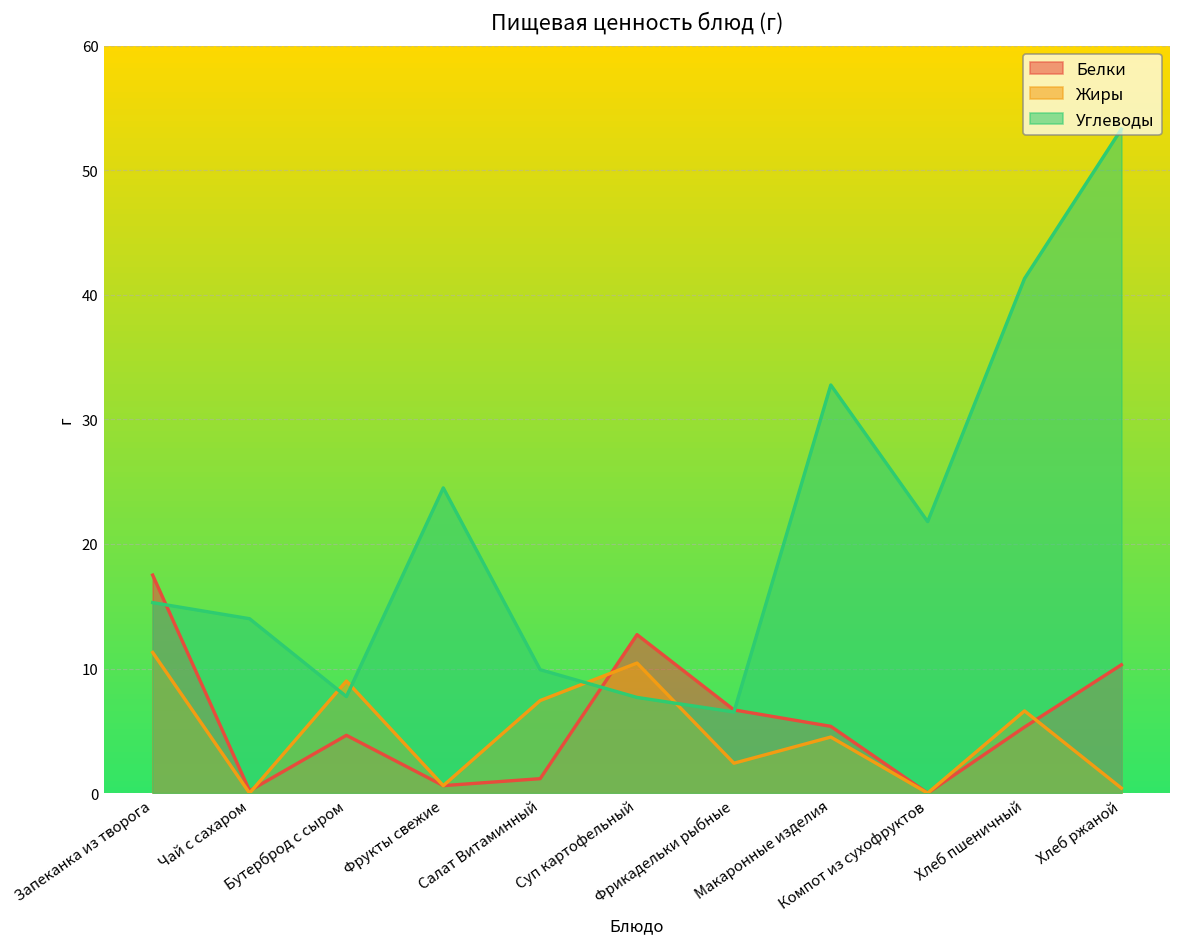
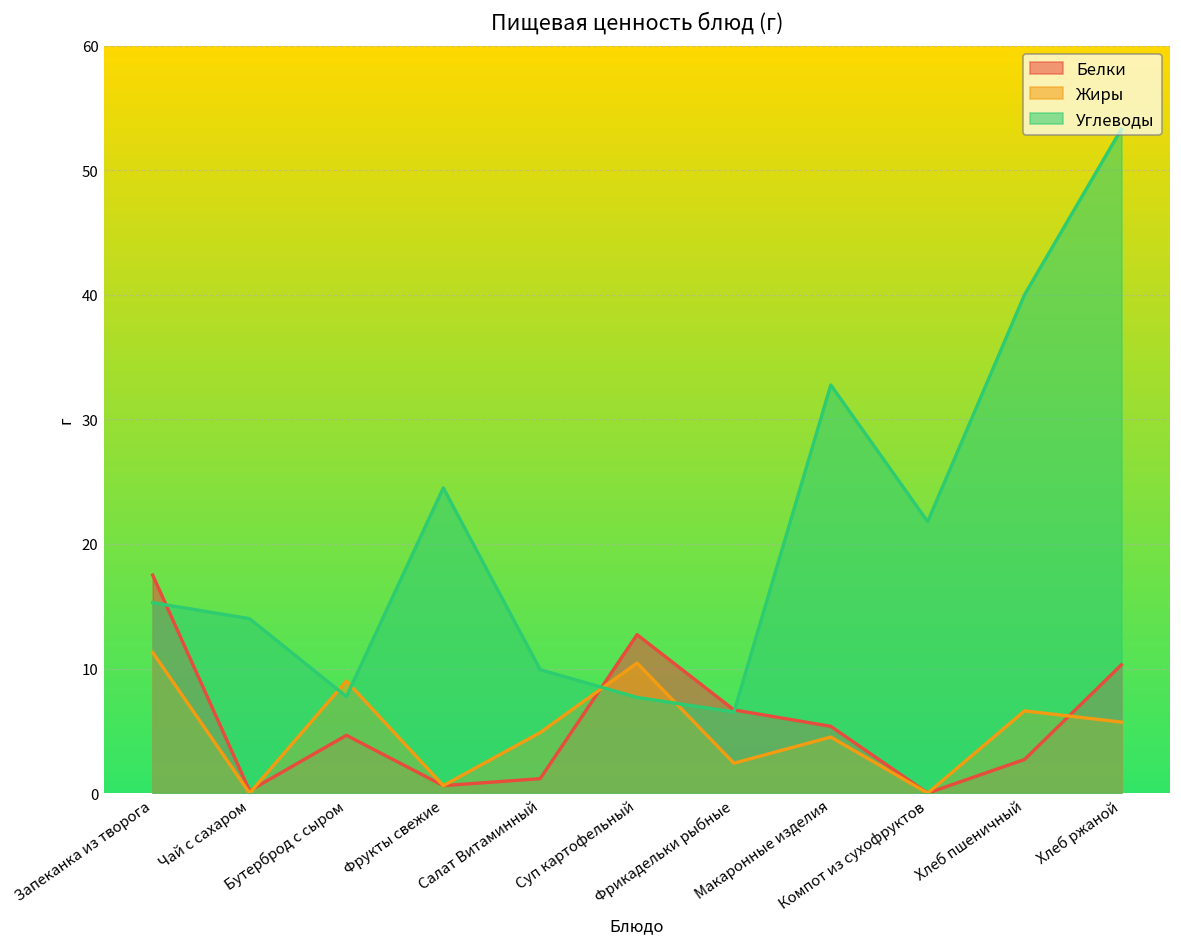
  {
    "Белки": {
      "Запеканка из творога": 17.5,
      "Бутерброд с сыром": 4.6,
      "Салат Витаминный": 1.2,
      "Суп картофельный": 12.7,
      "Макаронные изделия": 5.4,
-     "Хлеб пшеничный": 5.3,
+     "Хлеб пшеничный": 2.7,
      "Хлеб ржаной": 10.3
    },
    "Жиры": {
      "Запеканка из творога": 11.3,
      "Бутерброд с сыром": 9.0,
-     "Салат Витаминный": 7.4,
+     "Салат Витаминный": 4.9,
      "Суп картофельный": 10.4,
      "Фрикадельки рыбные": 2.4,
      "Макаронные изделия": 4.5,
      "Хлеб пшеничный": 6.6,
-     "Хлеб ржаной": 0.4
+     "Хлеб ржаной": 5.7
    },
    "Углеводы": {
      "Запеканка из творога": 15.3,
      "Чай с сахаром": 14.0,
      "Бутерброд с сыром": 7.8,
      "Фрукты свежие": 24.5,
      "Салат Витаминный": 9.9,
      "Суп картофельный": 7.7,
      "Макаронные изделия": 32.8,
      "Компот из сухофруктов": 21.8,
-     "Хлеб пшеничный": 41.3
+     "Хлеб пшеничный": 40.0
    }
  }
